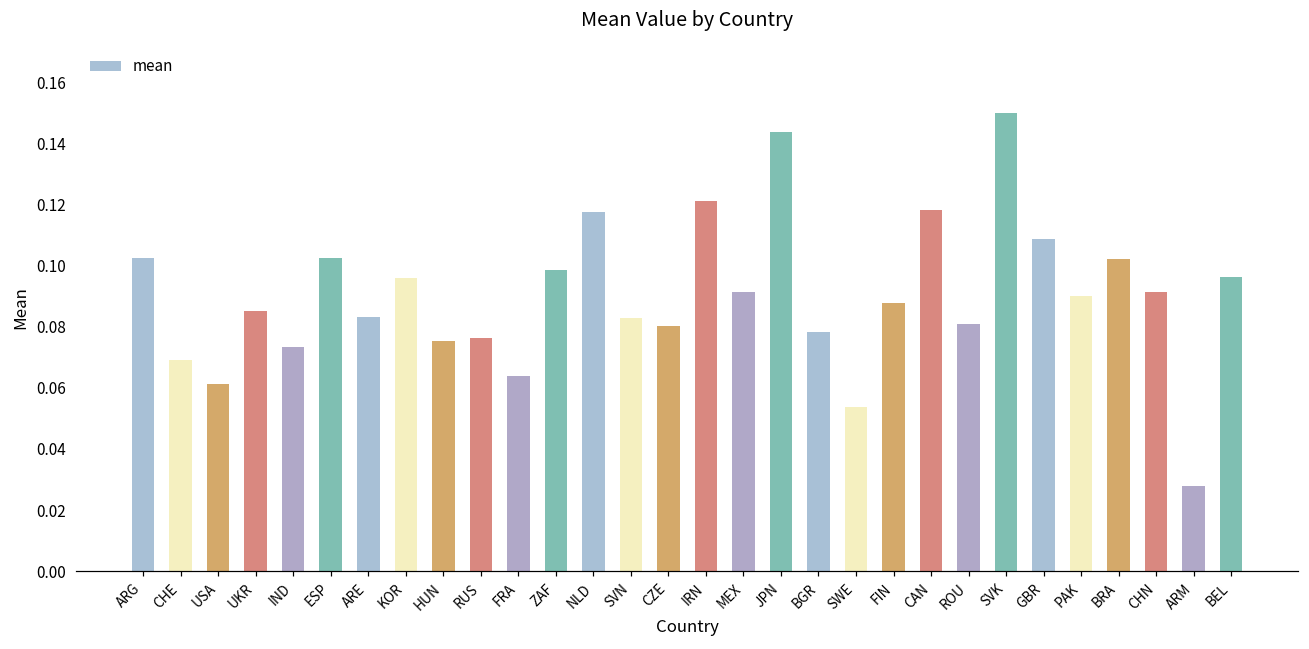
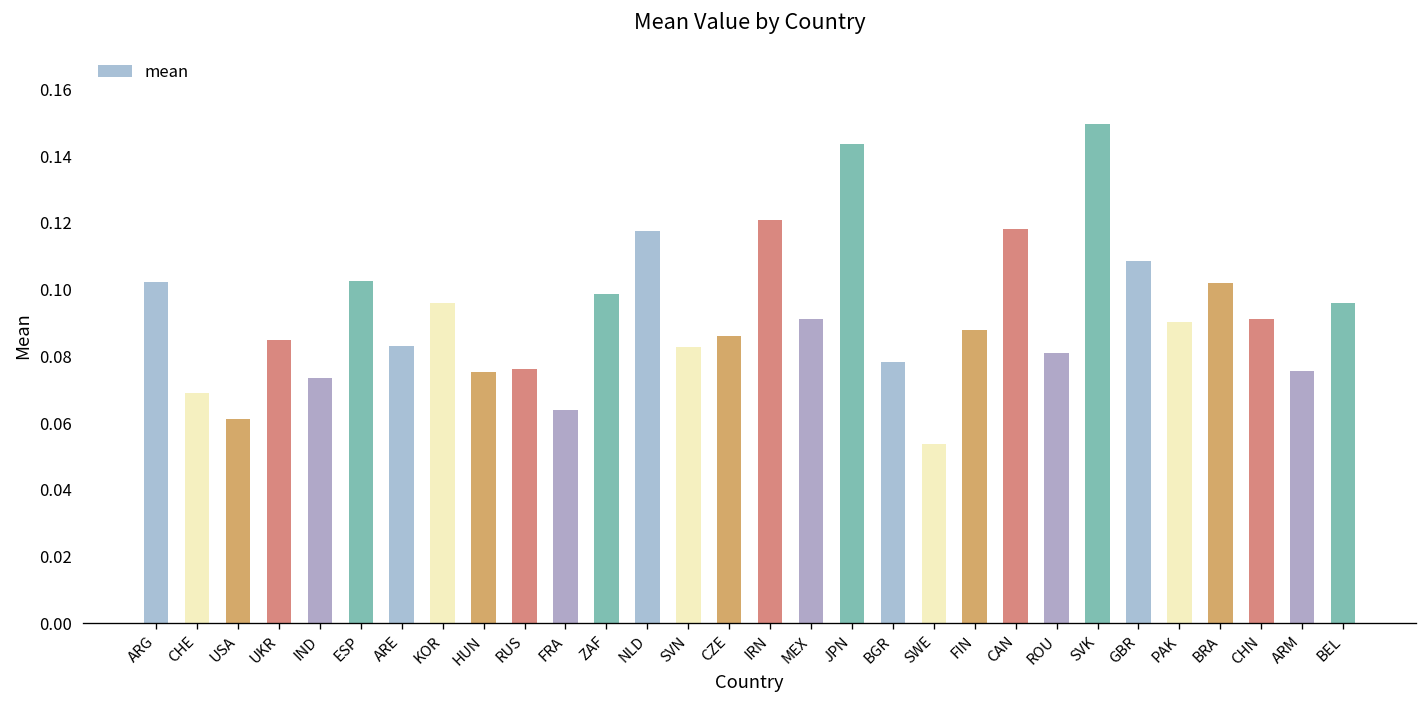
  {
    "ARG": 0.102,
    "CHE": 0.069,
    "USA": 0.061,
    "UKR": 0.085,
    "IND": 0.073,
    "ESP": 0.103,
    "ARE": 0.083,
    "KOR": 0.096,
    "HUN": 0.075,
    "RUS": 0.076,
    "FRA": 0.064,
    "ZAF": 0.099,
    "NLD": 0.118,
    "SVN": 0.083,
-   "CZE": 0.080,
+   "CZE": 0.086,
    "IRN": 0.121,
    "MEX": 0.091,
    "JPN": 0.144,
    "BGR": 0.078,
    "SWE": 0.054,
    "FIN": 0.088,
    "CAN": 0.118,
    "ROU": 0.081,
    "SVK": 0.150,
    "GBR": 0.109,
    "PAK": 0.090,
    "BRA": 0.102,
    "CHN": 0.091,
-   "ARM": 0.028,
+   "ARM": 0.076,
    "BEL": 0.096
  }
